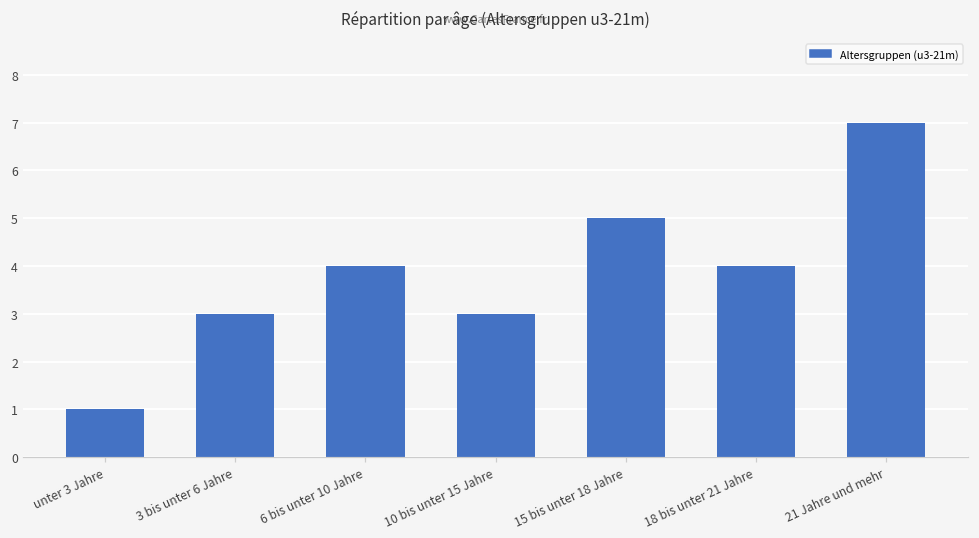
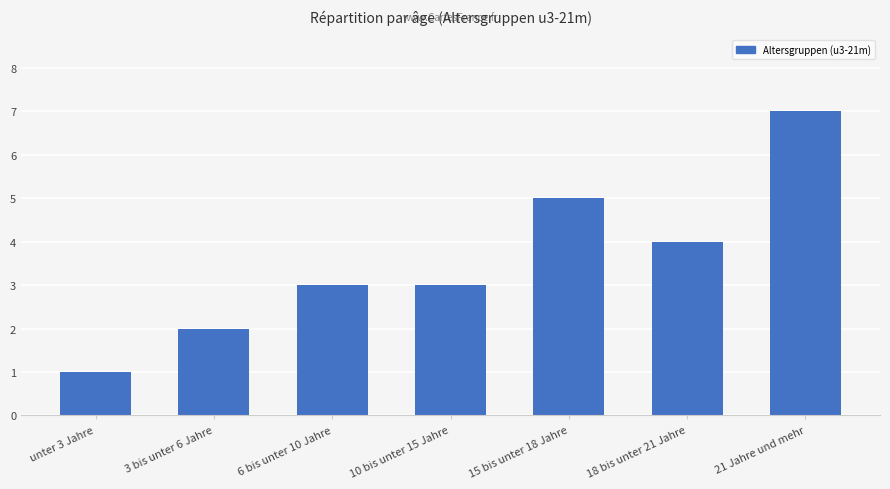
  {
    "unter 3 Jahre": 1,
-   "3 bis unter 6 Jahre": 3,
-   "6 bis unter 10 Jahre": 4,
+   "3 bis unter 6 Jahre": 2,
+   "6 bis unter 10 Jahre": 3,
    "10 bis unter 15 Jahre": 3,
    "15 bis unter 18 Jahre": 5,
    "18 bis unter 21 Jahre": 4,
    "21 Jahre und mehr": 7
  }
